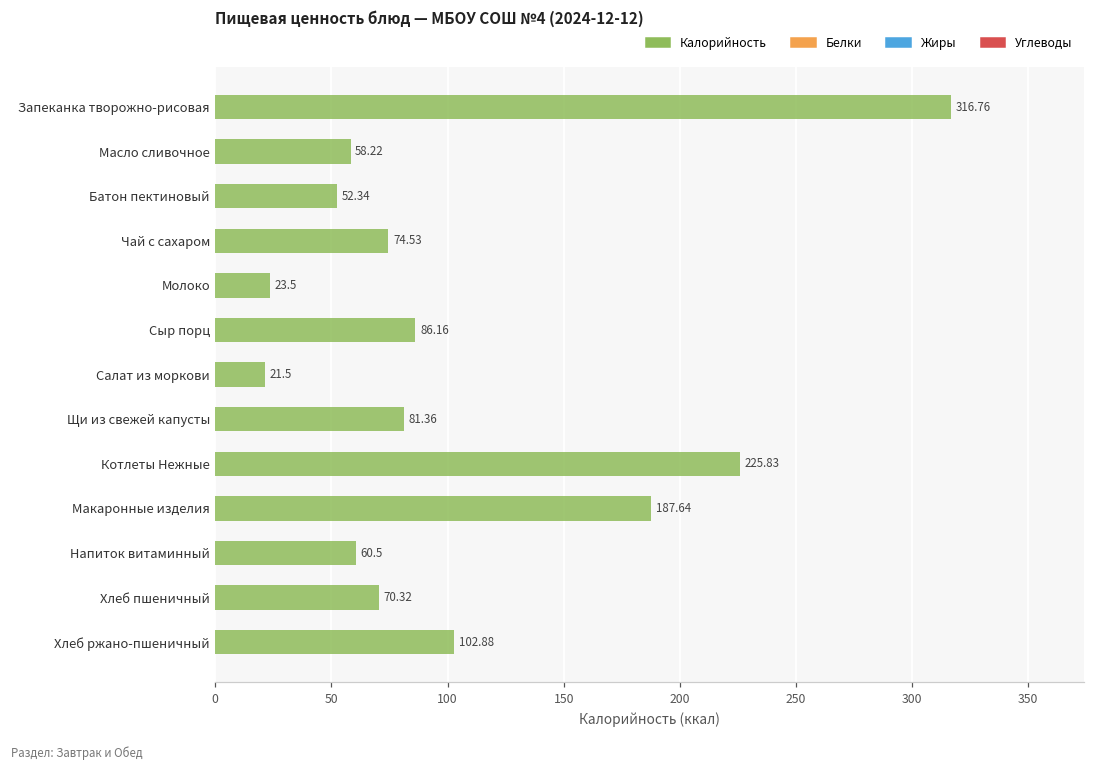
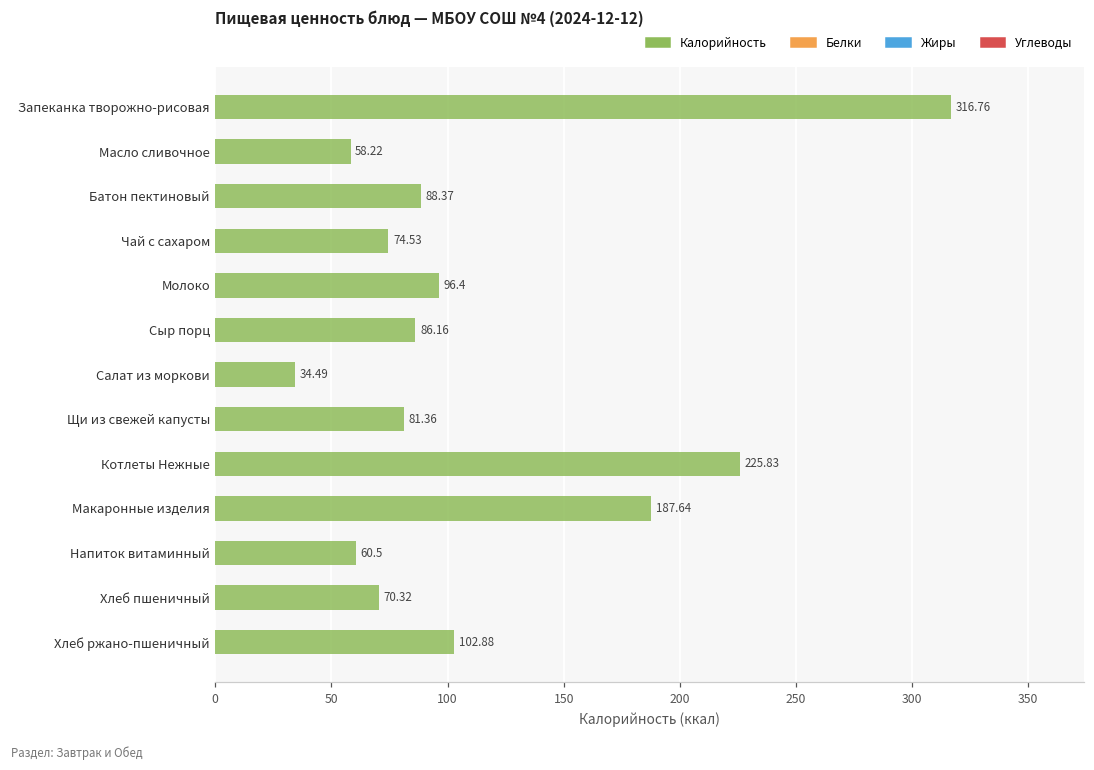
  {
    "Запеканка творожно-рисовая": 316.76,
    "Масло сливочное": 58.22,
-   "Батон пектиновый": 52.34,
+   "Батон пектиновый": 88.37,
    "Чай с сахаром": 74.53,
-   "Молоко": 23.5,
+   "Молоко": 96.4,
    "Сыр порц": 86.16,
-   "Салат из моркови": 21.5,
+   "Салат из моркови": 34.49,
    "Щи из свежей капусты": 81.36,
    "Котлеты Нежные": 225.83,
    "Макаронные изделия": 187.64,
    "Напиток витаминный": 60.5,
    "Хлеб пшеничный": 70.32,
    "Хлеб ржано-пшеничный": 102.88
  }
